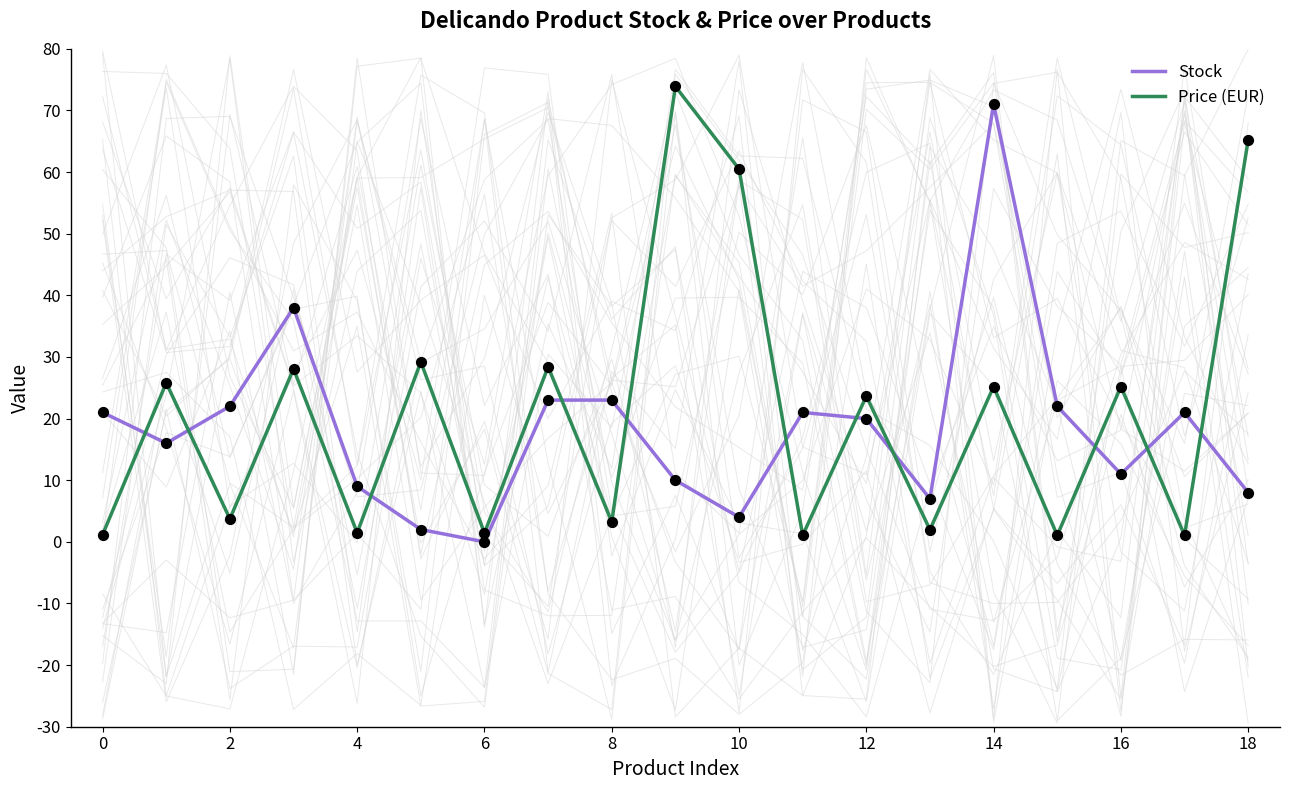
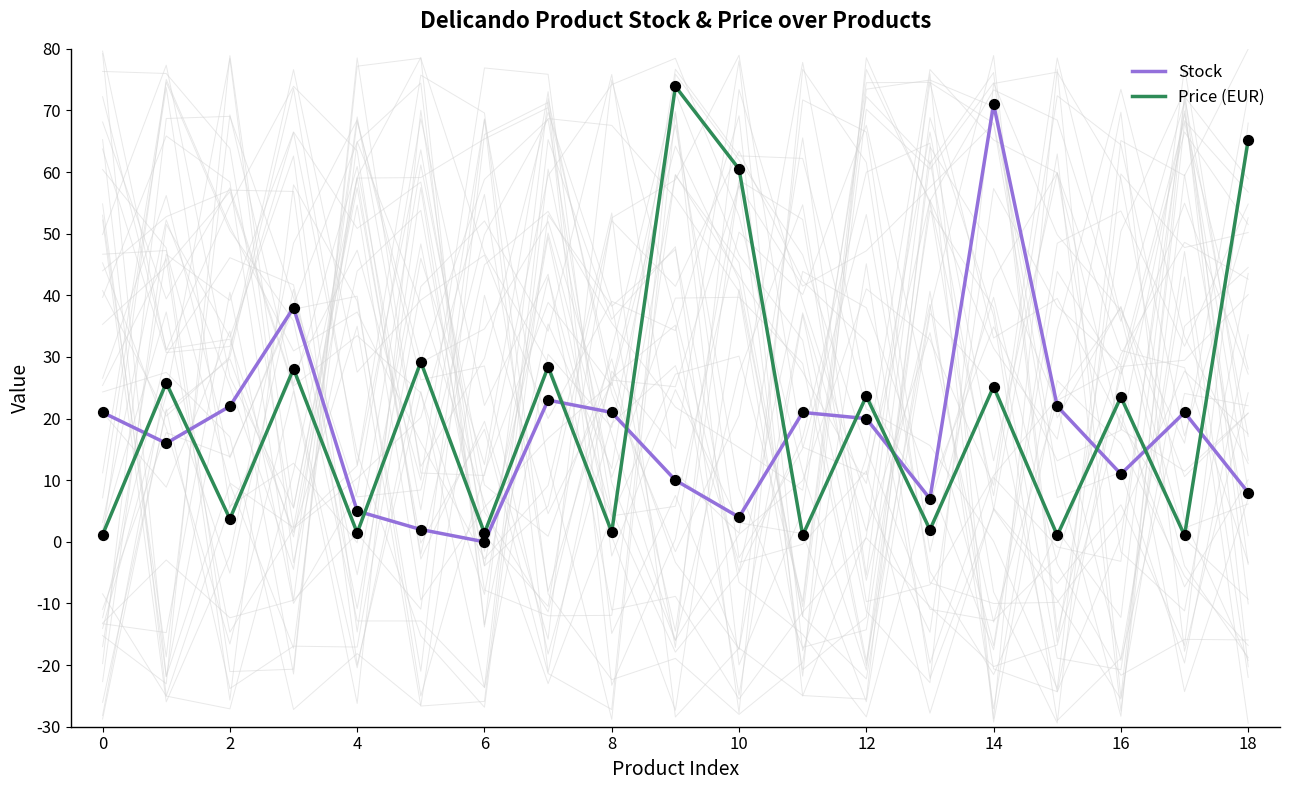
  {
    "Stock": {
      "2": 22,
-     "4": 9,
+     "4": 5,
      "6": 0,
-     "8": 23,
+     "8": 21,
      "10": 4,
      "12": 20
    },
    "Price (EUR)": {
      "2": 4,
-     "8": 3,
+     "8": 2,
      "10": 61,
      "12": 24,
-     "16": 25,
+     "16": 24,
      "18": 65
    }
  }
